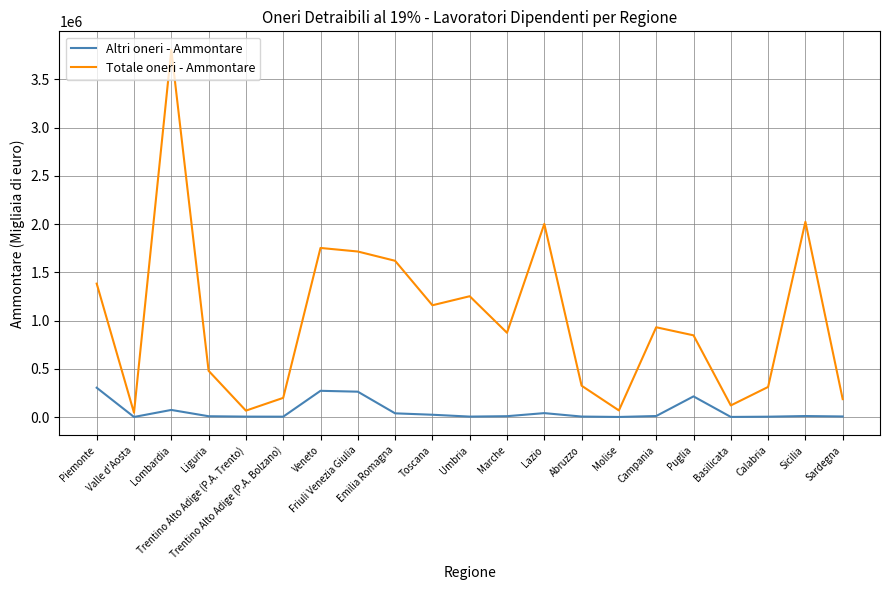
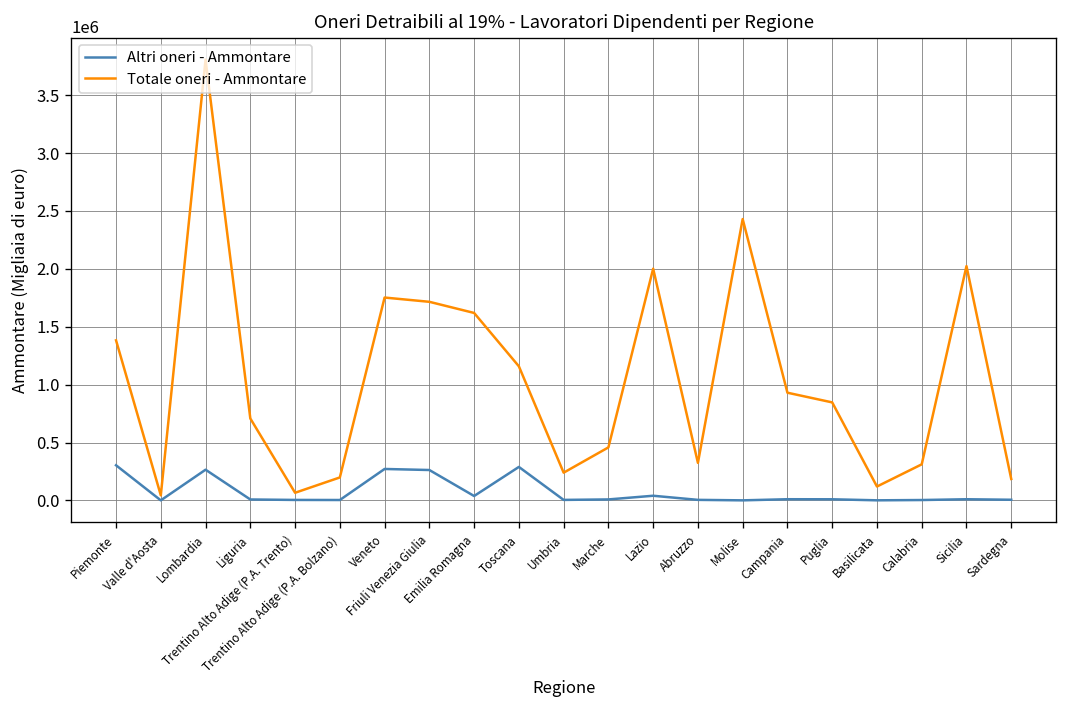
  {
    "Altri oneri - Ammontare": {
      "Piemonte": 300000,
      "Valle d'Aosta": 0,
-     "Lombardia": 100000,
+     "Lombardia": 300000,
      "Liguria": 0,
      "Trentino Alto Adige (P.A. Trento)": 0,
      "Trentino Alto Adige (P.A. Bolzano)": 0,
      "Veneto": 300000,
      "Friuli Venezia Giulia": 300000,
      "Emilia Romagna": 0,
-     "Toscana": 0,
+     "Toscana": 300000,
      "Umbria": 0,
      "Marche": 0,
      "Lazio": 0,
      "Abruzzo": 0,
      "Molise": 0,
      "Campania": 0,
-     "Puglia": 200000,
+     "Puglia": 0,
      "Basilicata": 0,
      "Calabria": 0,
      "Sicilia": 0,
      "Sardegna": 0
    },
    "Totale oneri - Ammontare": {
      "Piemonte": 1400000,
      "Valle d'Aosta": 0,
-     "Liguria": 500000,
+     "Liguria": 700000,
      "Trentino Alto Adige (P.A. Trento)": 100000,
      "Trentino Alto Adige (P.A. Bolzano)": 200000,
      "Veneto": 1800000,
      "Friuli Venezia Giulia": 1700000,
      "Emilia Romagna": 1600000,
      "Toscana": 1200000,
-     "Umbria": 1300000,
-     "Marche": 900000,
+     "Umbria": 200000,
+     "Marche": 500000,
      "Lazio": 2000000,
      "Abruzzo": 300000,
-     "Molise": 100000,
+     "Molise": 2400000,
      "Campania": 900000,
      "Puglia": 800000,
      "Basilicata": 100000,
      "Calabria": 300000,
      "Sicilia": 2000000,
      "Sardegna": 200000
    }
  }
